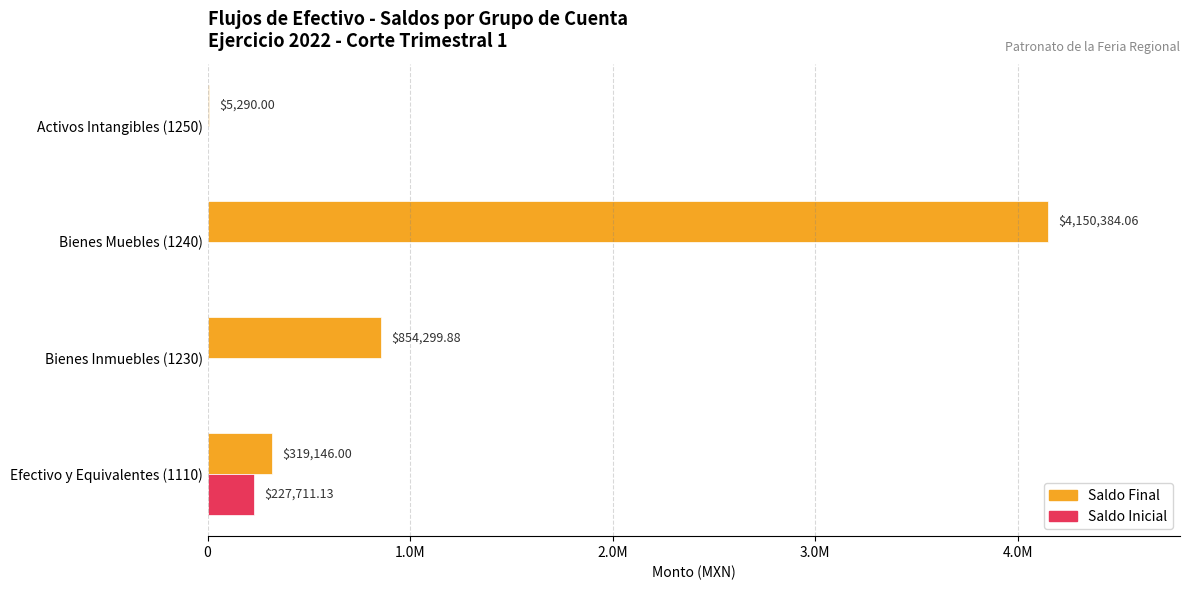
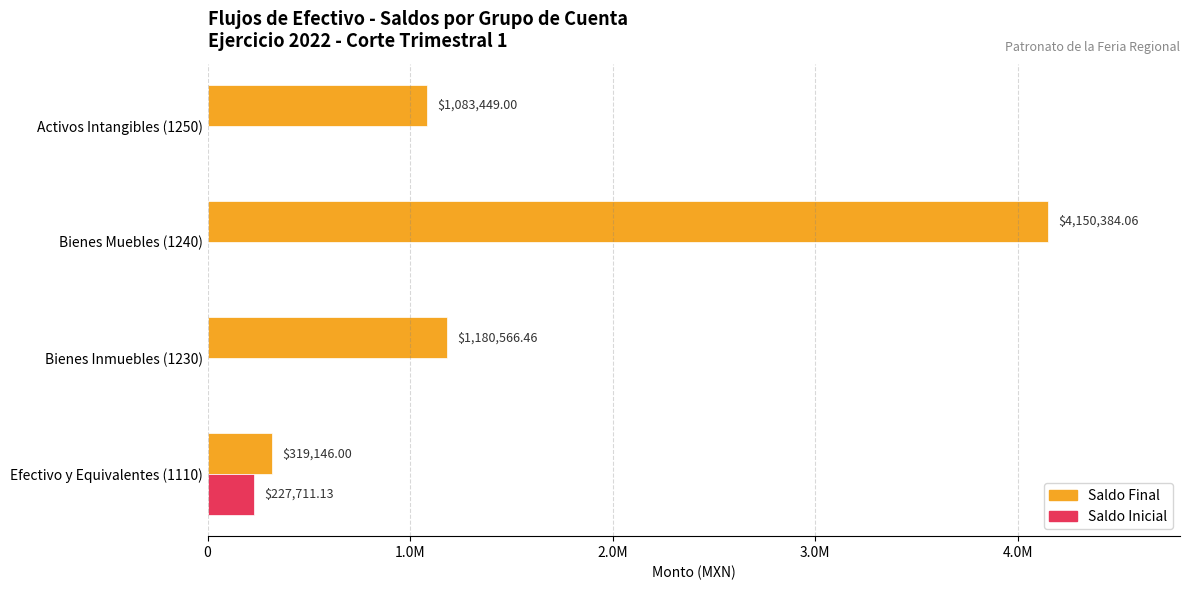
  {
    "Saldo Final": {
-     "Activos Intangibles (1250)": "$5,290.00",
+     "Activos Intangibles (1250)": "$1,083,449.00",
      "Bienes Muebles (1240)": "$4,150,384.06",
-     "Bienes Inmuebles (1230)": "$854,299.88",
+     "Bienes Inmuebles (1230)": "$1,180,566.46",
      "Efectivo y Equivalentes (1110)": "$319,146.00"
    },
    "Saldo Inicial": {
      "Efectivo y Equivalentes (1110)": "$227,711.13"
    }
  }
